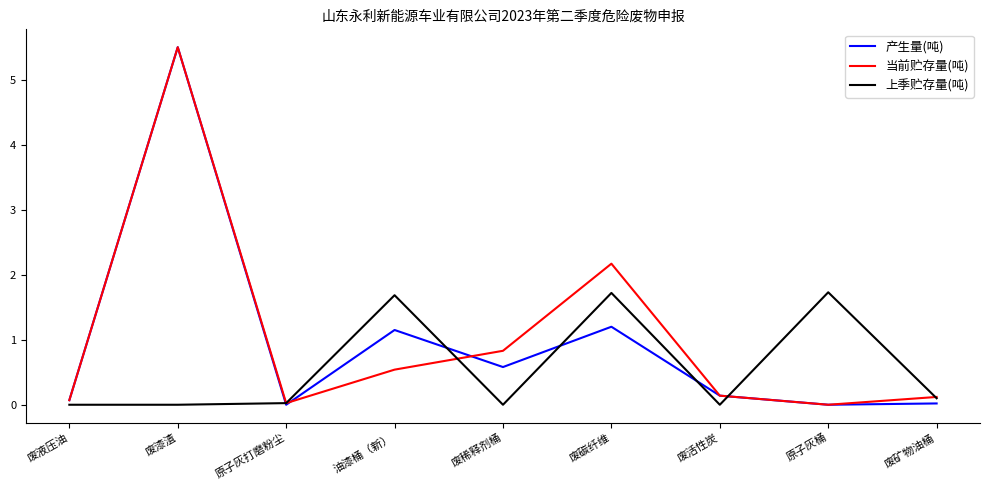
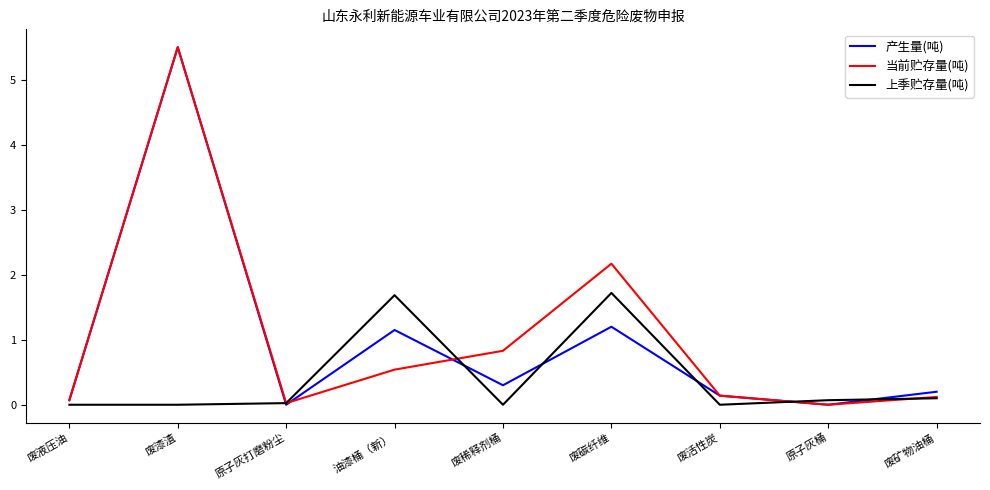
  {
    "产生量(吨)": {
      "油漆桶（新）": 1.2,
-     "废稀释剂桶": 0.6,
+     "废稀释剂桶": 0.3,
      "废碳纤维": 1.2,
-     "废矿物油桶": 0.0
+     "废矿物油桶": 0.2
    },
    "当前贮存量(吨)": {
      "油漆桶（新）": 0.5,
      "废稀释剂桶": 0.8,
      "废碳纤维": 2.2
    },
    "上季贮存量(吨)": {
      "废液压油": 0.0,
      "废漆渣": 0.0,
      "油漆桶（新）": 1.7,
      "废稀释剂桶": 0.0,
      "废碳纤维": 1.7,
      "废活性炭": 0.0,
-     "原子灰桶": 1.7
+     "原子灰桶": 0.1
    }
  }
